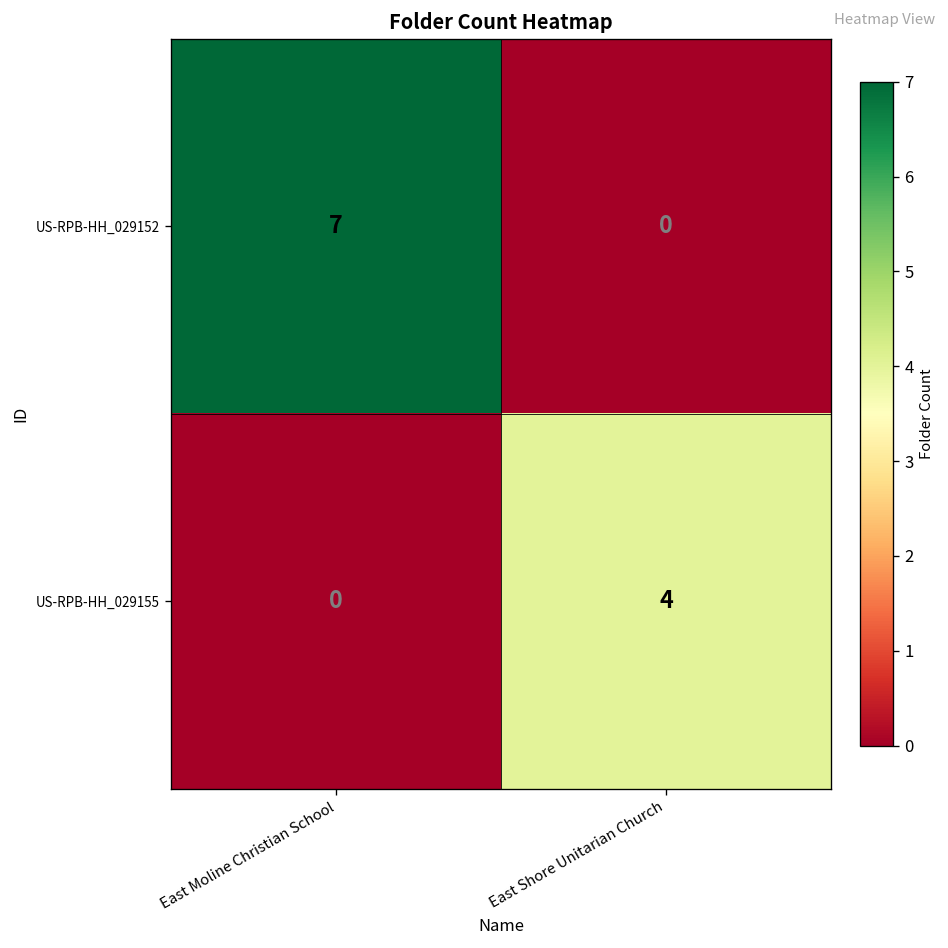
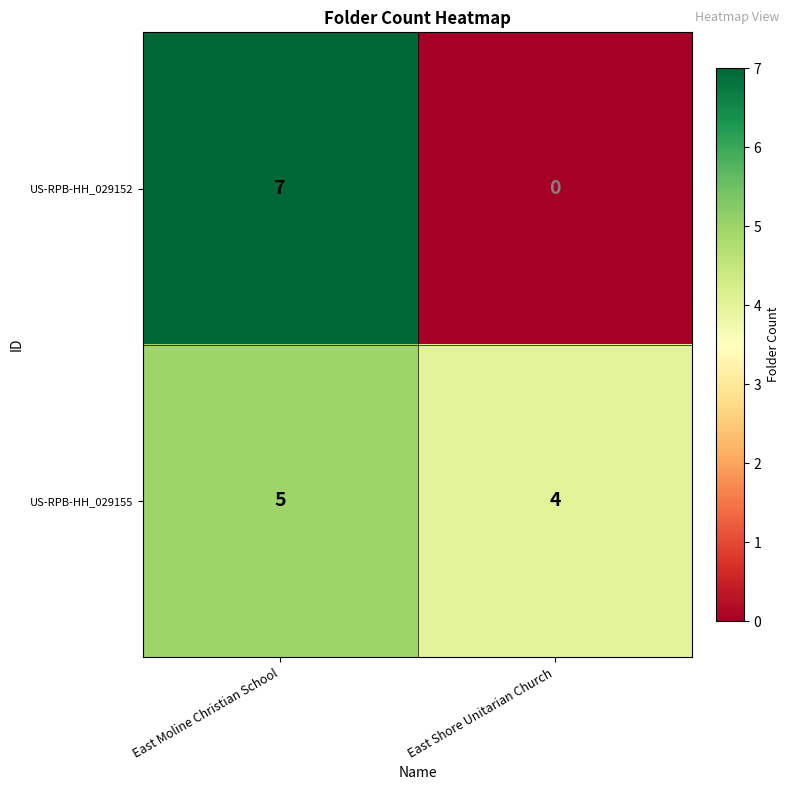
  {
    "US-RPB-HH_029152": {
      "East Moline Christian School": 7,
      "East Shore Unitarian Church": 0
    },
    "US-RPB-HH_029155": {
-     "East Moline Christian School": 0,
+     "East Moline Christian School": 5,
      "East Shore Unitarian Church": 4
    }
  }
